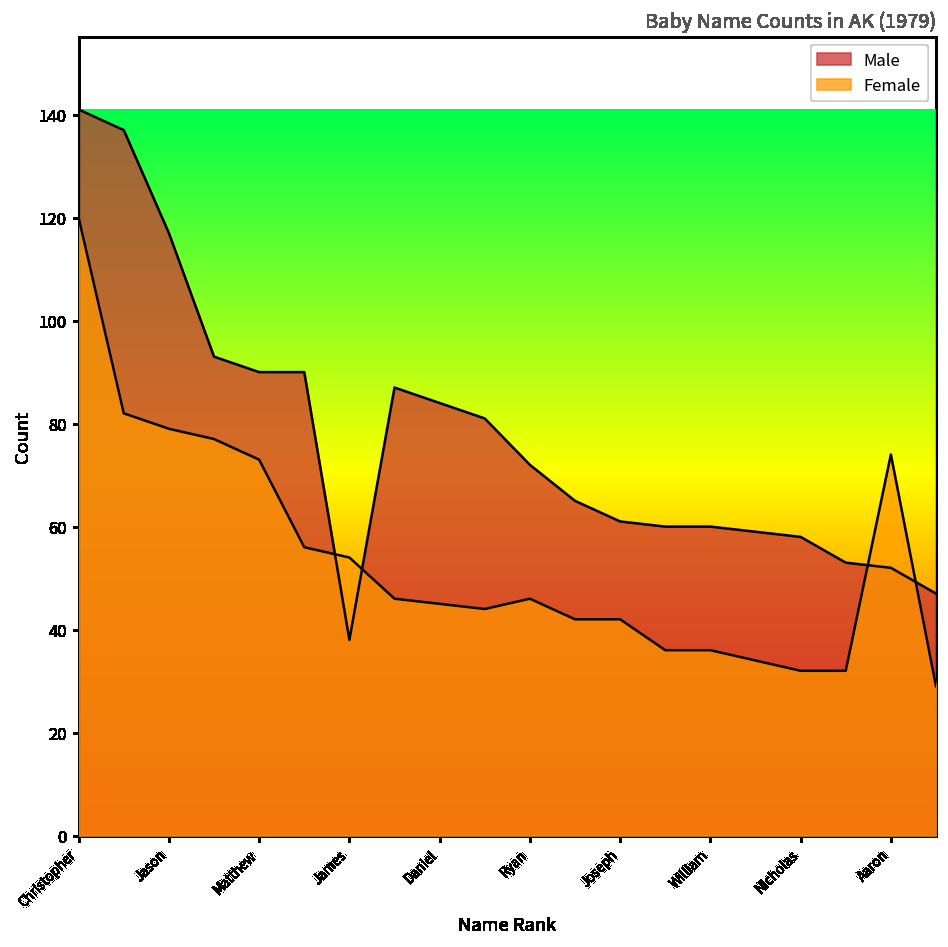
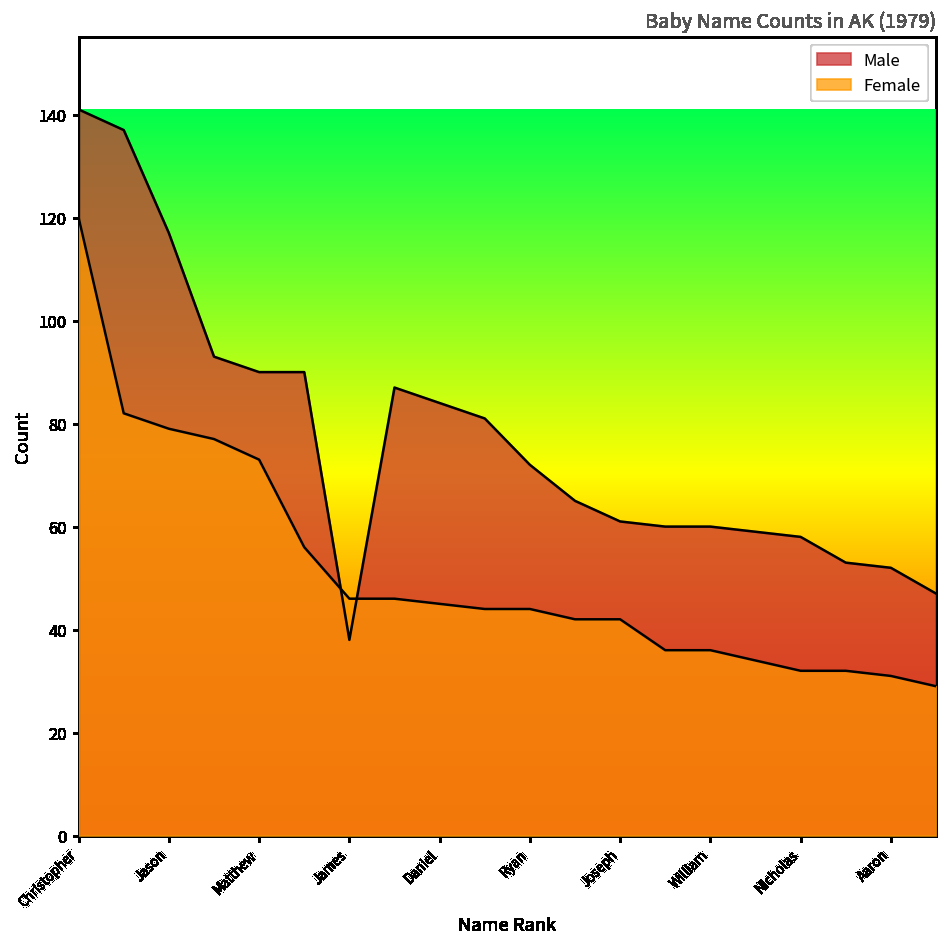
  {
    "Male": {
      "Christopher": 141,
      "Jason": 117,
      "Matthew": 90,
      "James": 38,
      "Daniel": 84,
      "Ryan": 72,
      "Joseph": 61,
      "William": 60,
      "Nicholas": 58,
      "Aaron": 52
    },
    "Female": {
      "Christopher": 120,
      "Jason": 79,
      "Matthew": 73,
-     "James": 54,
+     "James": 46,
      "Daniel": 45,
-     "Ryan": 46,
+     "Ryan": 44,
      "Joseph": 42,
      "William": 36,
      "Nicholas": 32,
-     "Aaron": 74
+     "Aaron": 31
    }
  }
